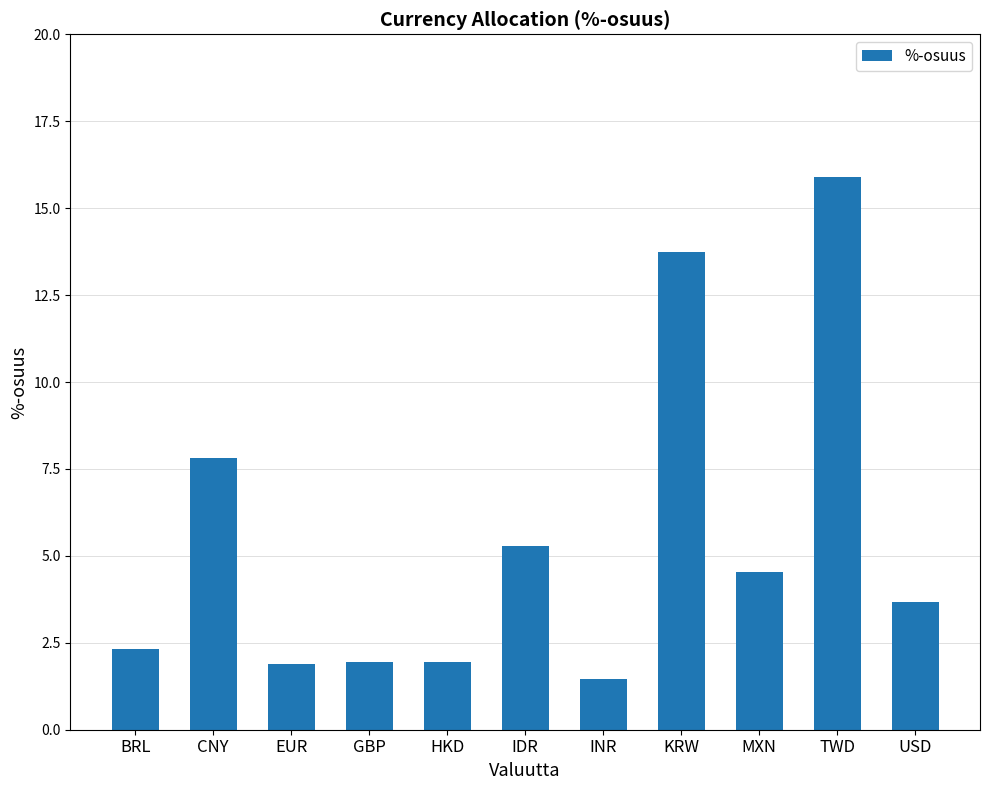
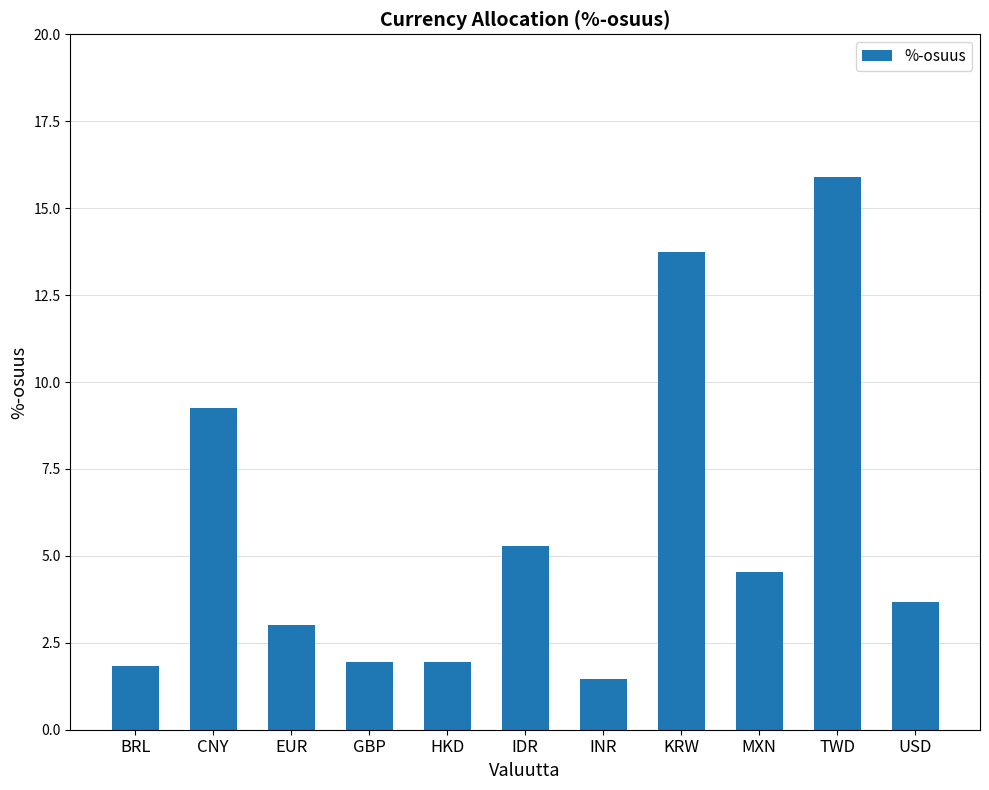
  {
-   "BRL": 2.3,
-   "CNY": 7.8,
-   "EUR": 1.9,
+   "BRL": 1.8,
+   "CNY": 9.3,
+   "EUR": 3.0,
    "GBP": 1.9,
    "HKD": 2.0,
    "IDR": 5.3,
    "INR": 1.5,
    "KRW": 13.8,
    "MXN": 4.5,
    "TWD": 15.9,
    "USD": 3.7
  }
